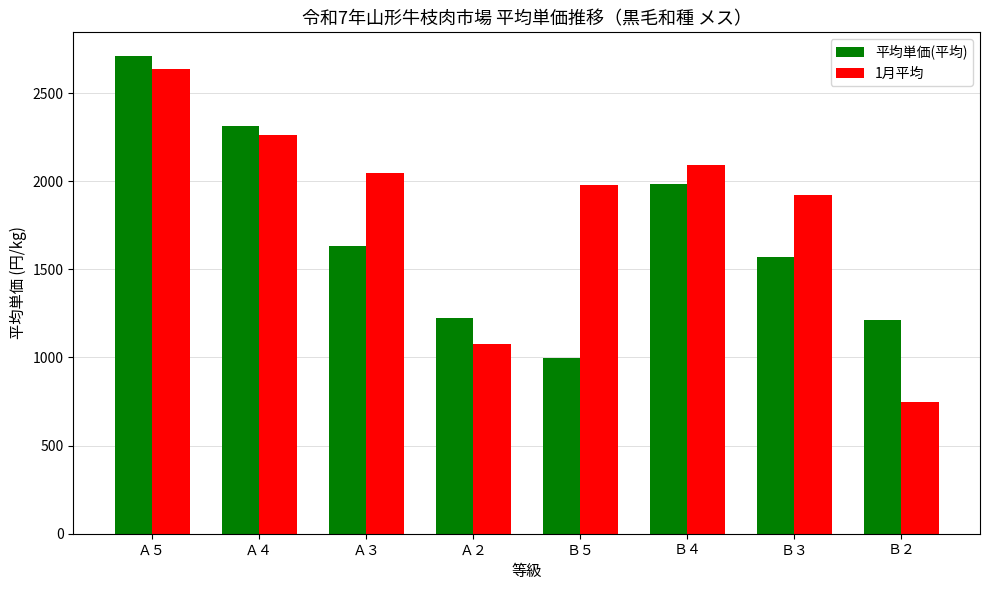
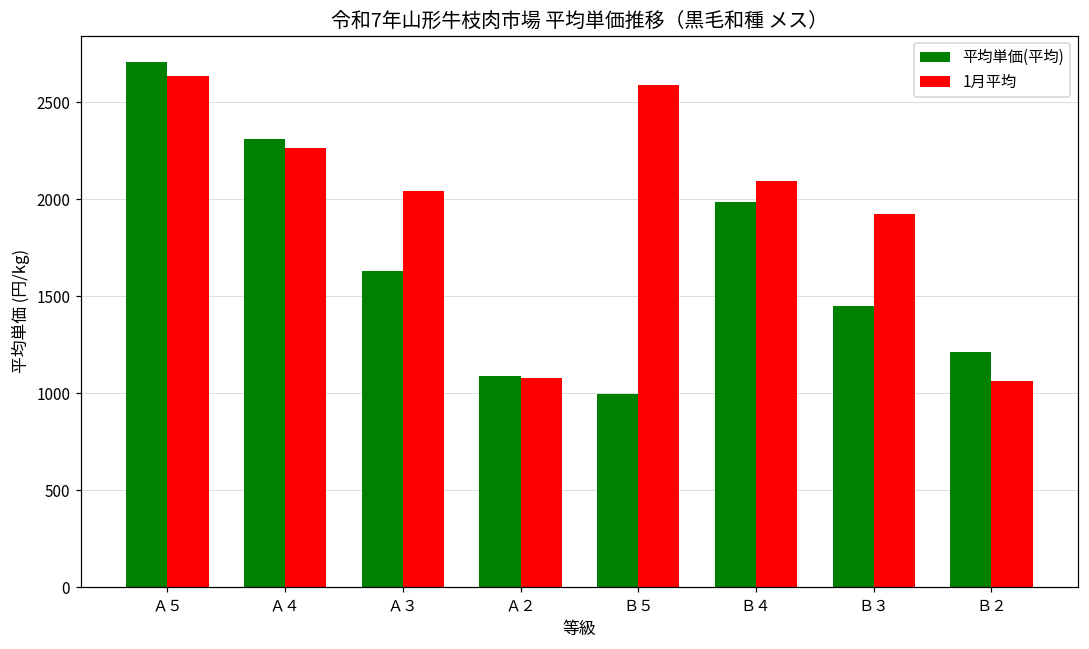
  {
    "平均単価(平均)": {
      "Ａ５": 2710,
      "Ａ４": 2310,
      "Ａ３": 1630,
-     "Ａ２": 1220,
+     "Ａ２": 1090,
      "Ｂ５": 1000,
      "Ｂ４": 1990,
-     "Ｂ３": 1570,
+     "Ｂ３": 1450,
      "Ｂ２": 1210
    },
    "1月平均": {
      "Ａ５": 2640,
      "Ａ４": 2260,
      "Ａ３": 2040,
      "Ａ２": 1080,
-     "Ｂ５": 1980,
+     "Ｂ５": 2590,
      "Ｂ４": 2090,
      "Ｂ３": 1920,
-     "Ｂ２": 750
+     "Ｂ２": 1060
    }
  }
